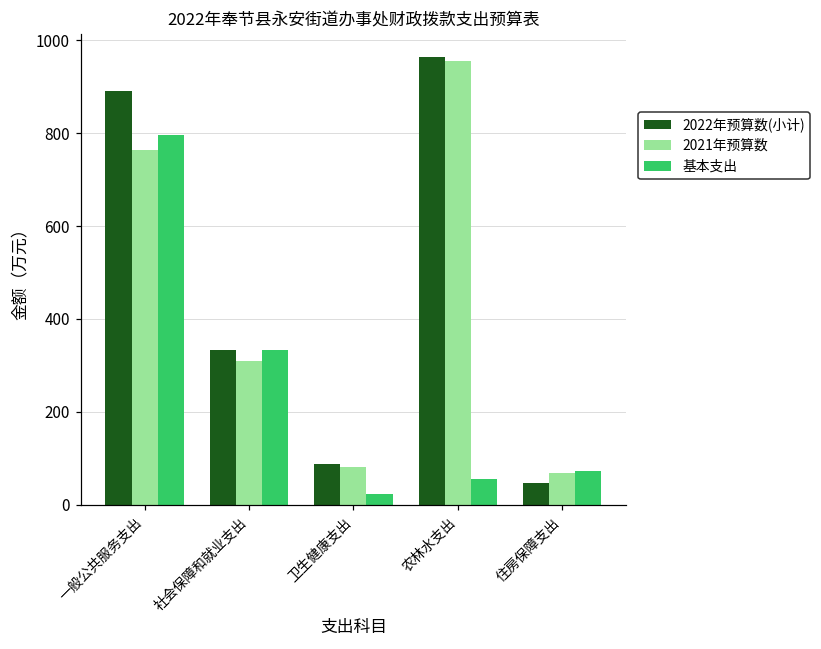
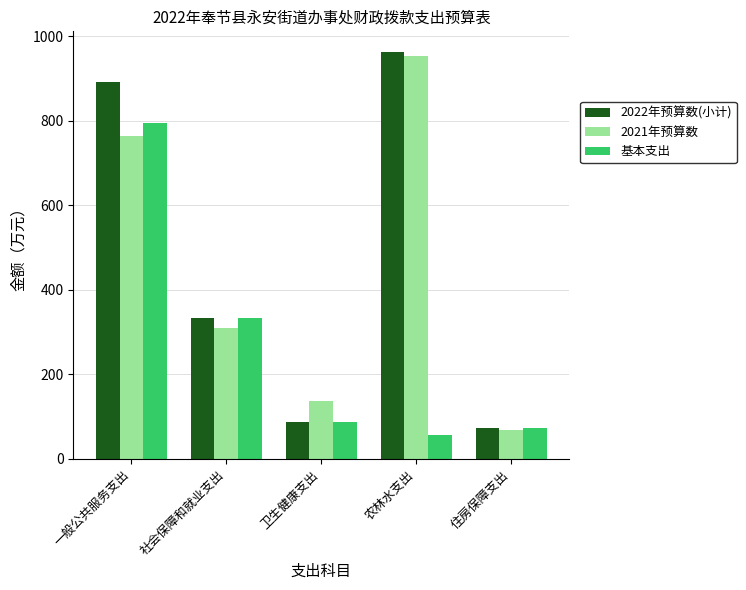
  {
    "2022年预算数(小计)": {
      "一般公共服务支出": 890,
      "社会保障和就业支出": 330,
      "卫生健康支出": 90,
      "农林水支出": 960,
-     "住房保障支出": 50
+     "住房保障支出": 70
    },
    "2021年预算数": {
      "一般公共服务支出": 760,
      "社会保障和就业支出": 310,
-     "卫生健康支出": 80,
+     "卫生健康支出": 140,
      "农林水支出": 950,
      "住房保障支出": 70
    },
    "基本支出": {
      "一般公共服务支出": 790,
      "社会保障和就业支出": 330,
-     "卫生健康支出": 20,
+     "卫生健康支出": 90,
      "农林水支出": 60,
      "住房保障支出": 70
    }
  }
